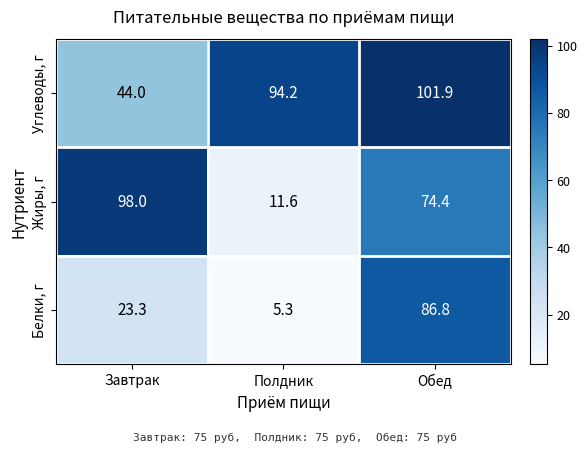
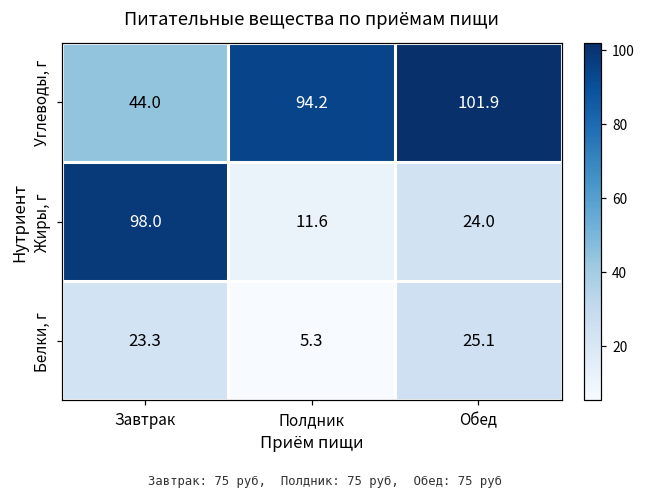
  {
    "Углеводы, г": {
      "Завтрак": 44.0,
      "Полдник": 94.2,
      "Обед": 101.9
    },
    "Жиры, г": {
      "Завтрак": 98.0,
      "Полдник": 11.6,
-     "Обед": 74.4
+     "Обед": 24.0
    },
    "Белки, г": {
      "Завтрак": 23.3,
      "Полдник": 5.3,
-     "Обед": 86.8
+     "Обед": 25.1
    }
  }
